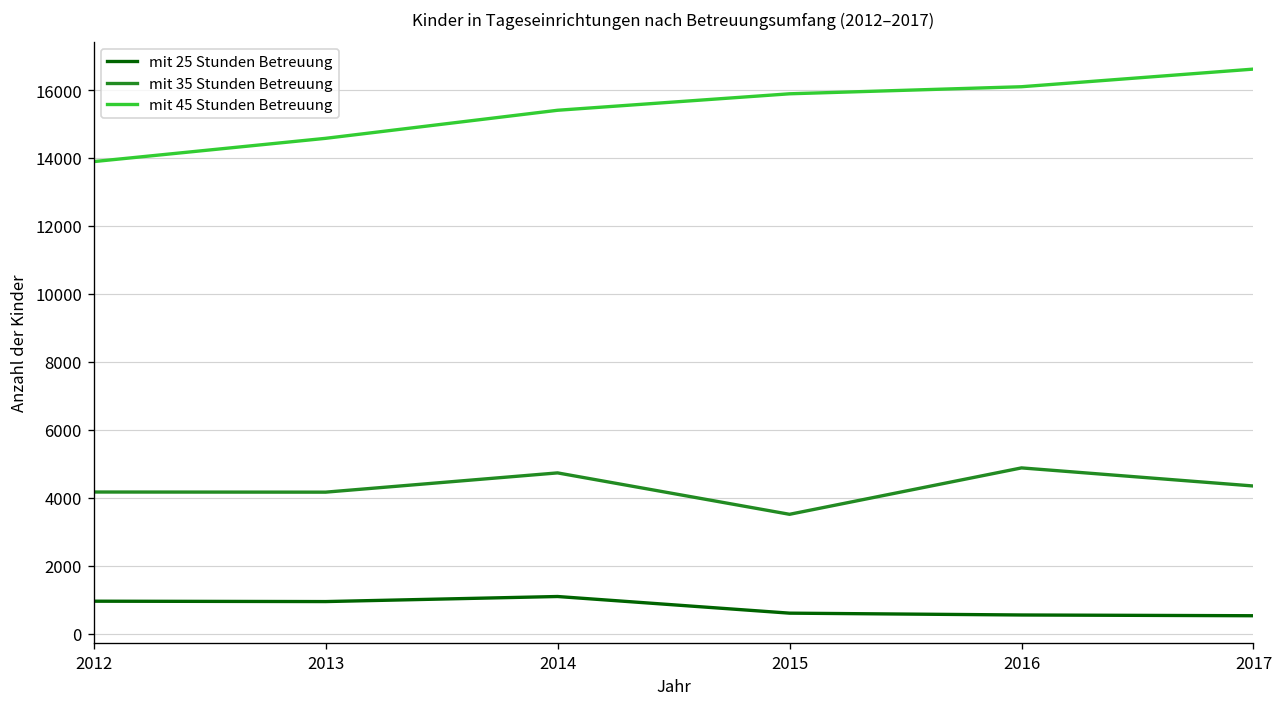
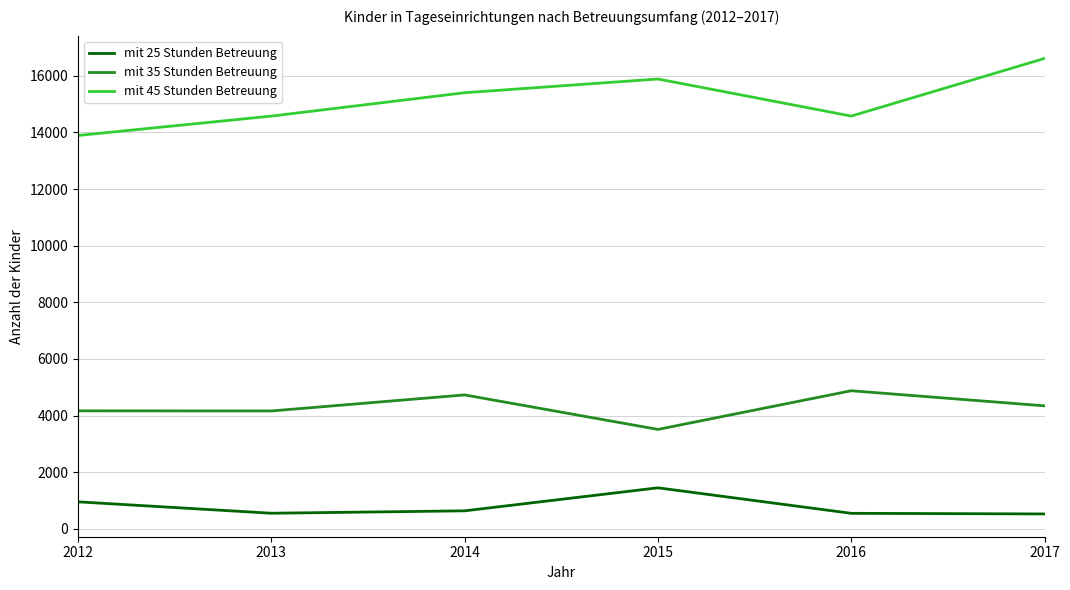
  {
    "mit 25 Stunden Betreuung": {
      "2012": 1000,
-     "2013": 900,
-     "2014": 1100,
-     "2015": 600,
+     "2013": 600,
+     "2014": 600,
+     "2015": 1400,
      "2016": 500,
      "2017": 500
    },
    "mit 35 Stunden Betreuung": {
      "2012": 4200,
      "2013": 4200,
      "2014": 4700,
      "2015": 3500,
      "2016": 4900,
      "2017": 4300
    },
    "mit 45 Stunden Betreuung": {
      "2012": 13900,
      "2013": 14600,
      "2014": 15400,
      "2015": 15900,
-     "2016": 16100,
+     "2016": 14600,
      "2017": 16600
    }
  }
